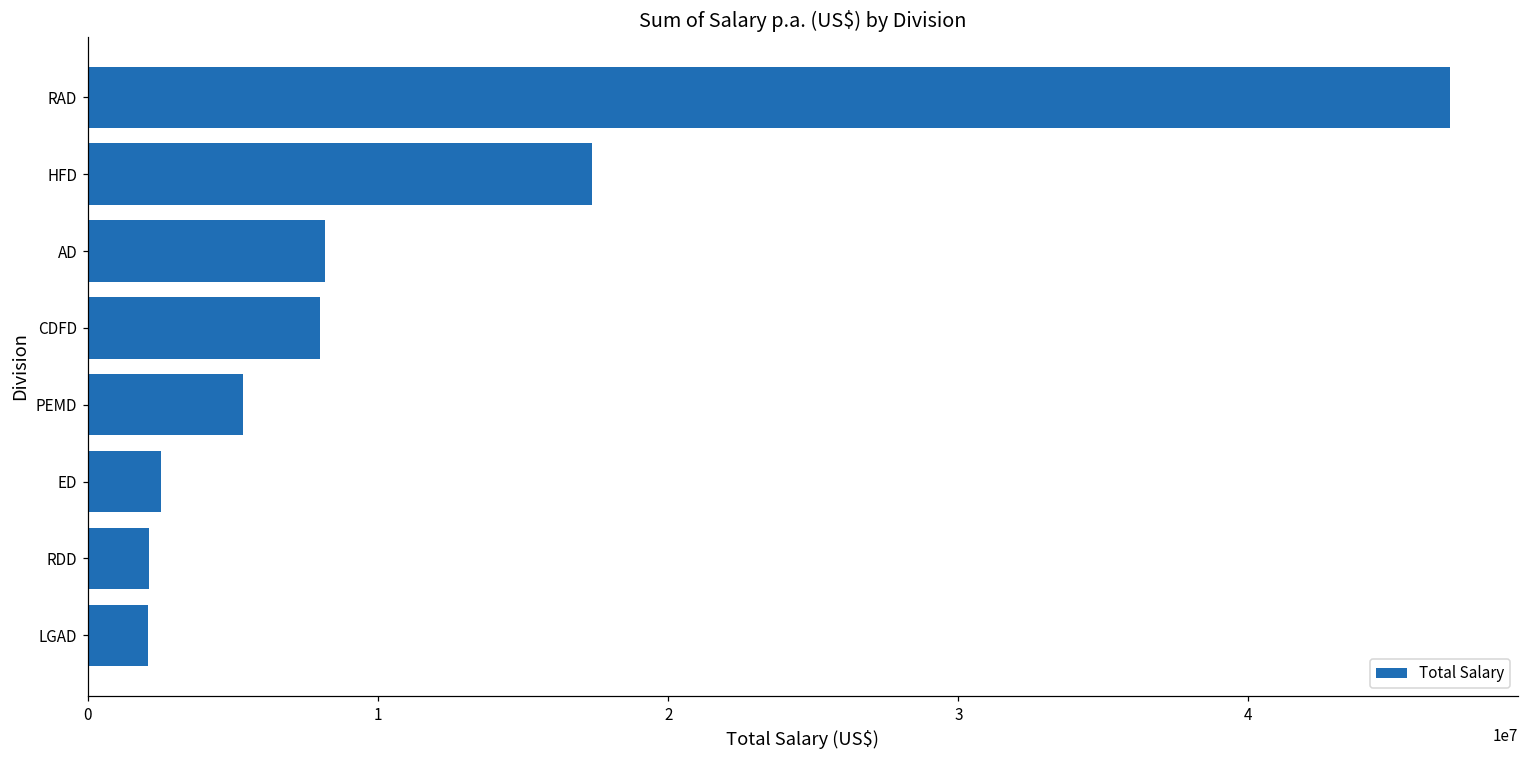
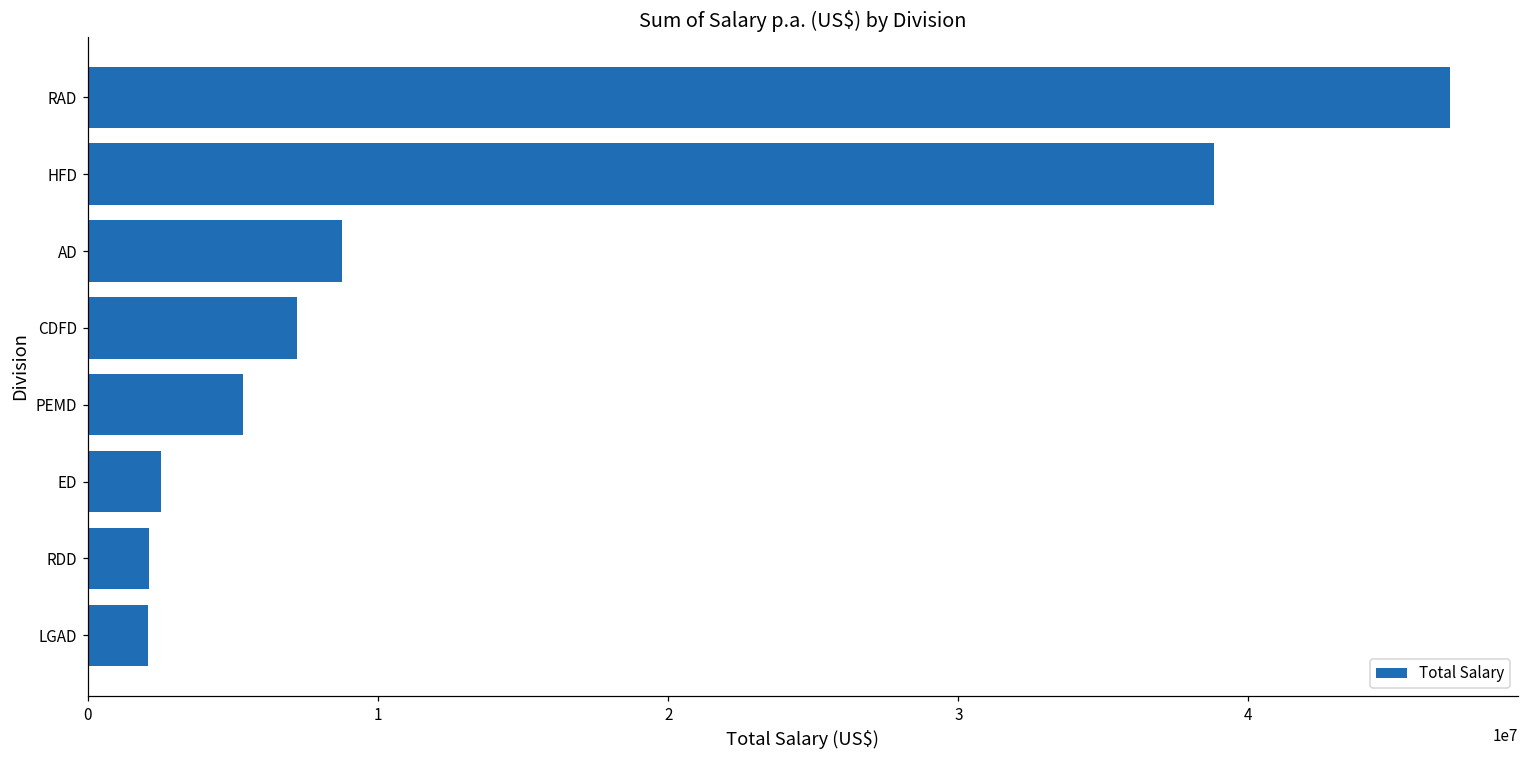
  {
    "RAD": 46900000,
-   "HFD": 17400000,
-   "AD": 8200000,
-   "CDFD": 8000000,
+   "HFD": 38800000,
+   "AD": 8800000,
+   "CDFD": 7200000,
    "PEMD": 5300000,
    "ED": 2500000,
    "RDD": 2100000,
    "LGAD": 2100000
  }
